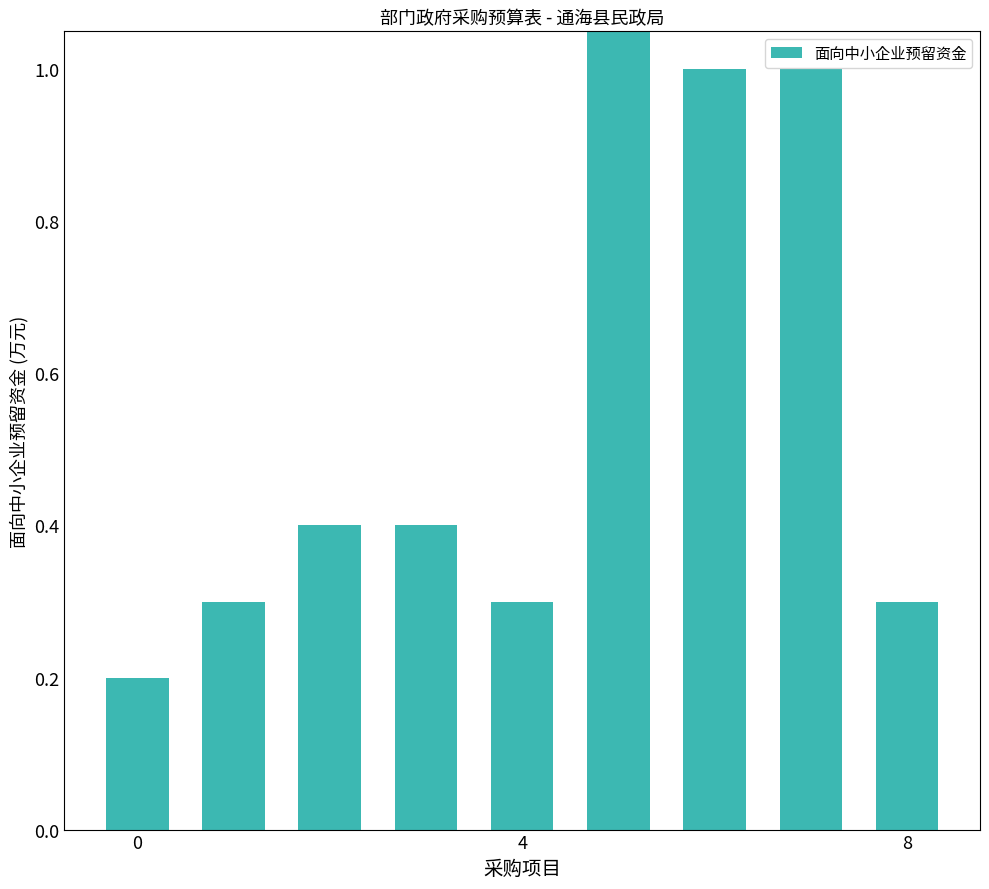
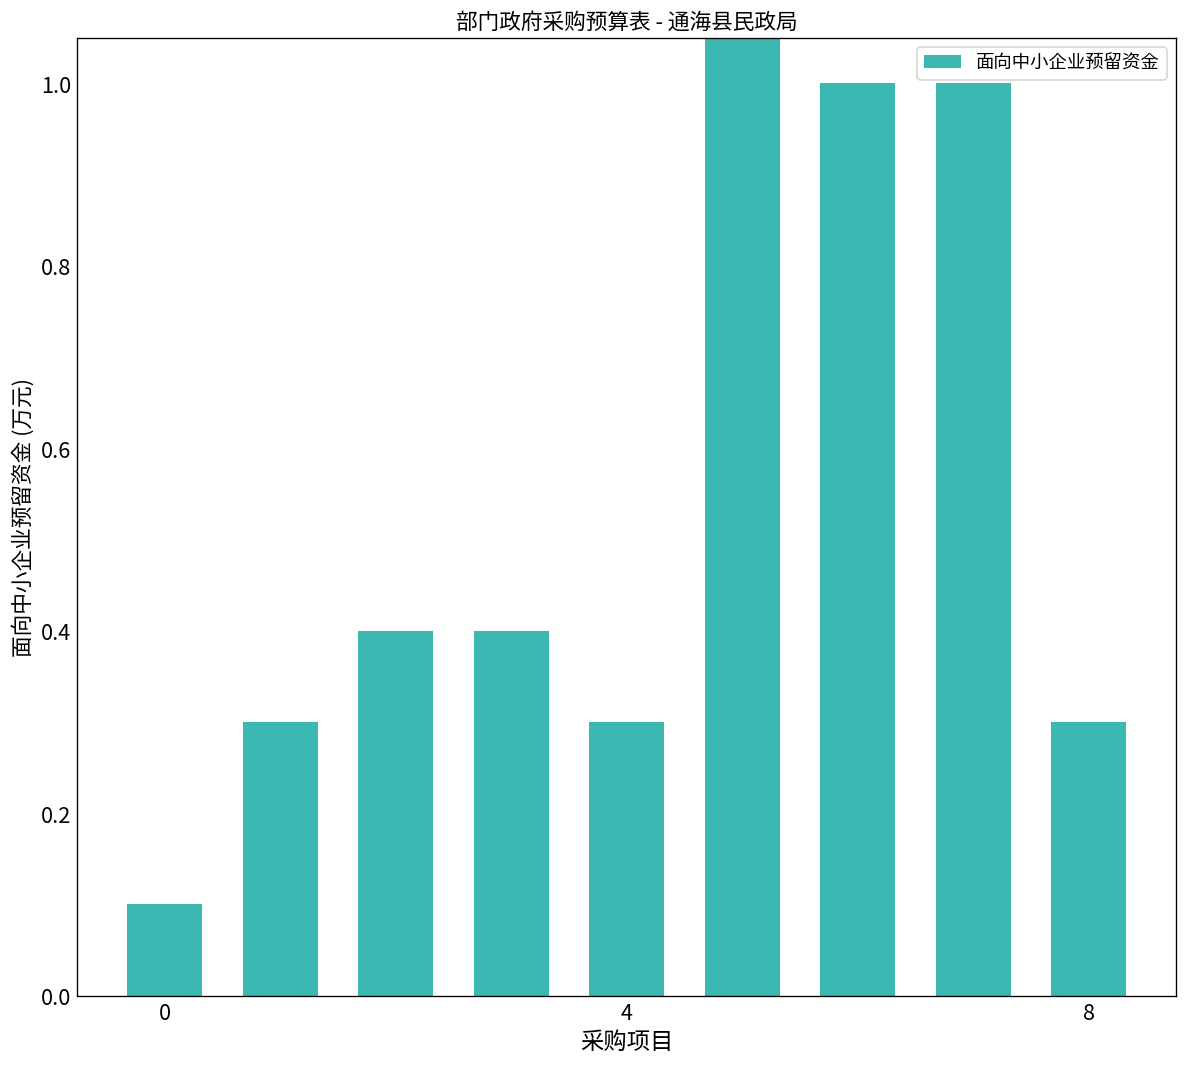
  {
-   "0": 0.2,
+   "0": 0.1,
    "4": 0.3,
    "8": 0.3
  }
